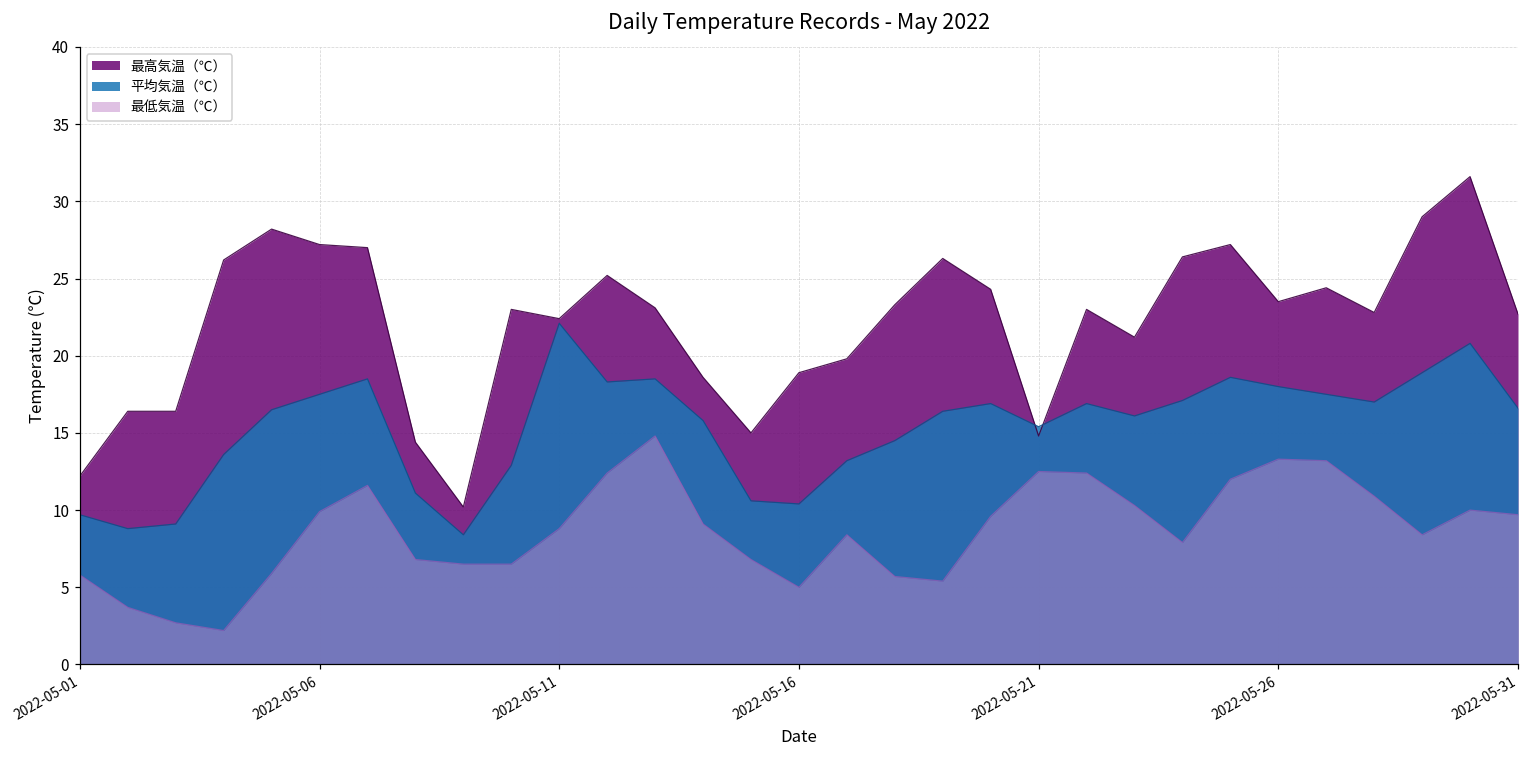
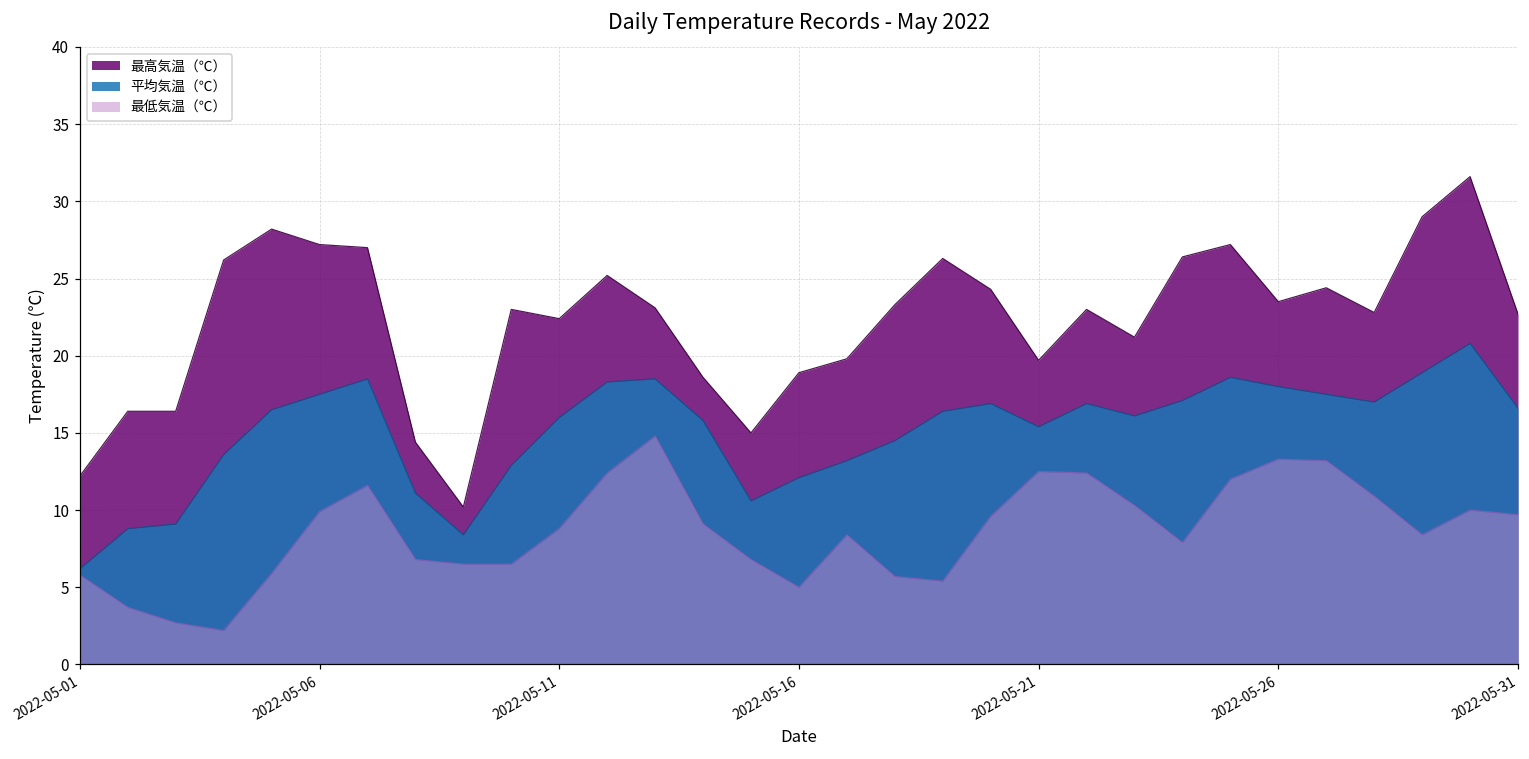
  {
    "最高気温（℃）": {
      "2022-05-01": 12.2,
      "2022-05-06": 27.2,
      "2022-05-11": 22.4,
      "2022-05-16": 18.9,
-     "2022-05-21": 14.8,
+     "2022-05-21": 19.7,
      "2022-05-26": 23.5,
      "2022-05-31": 22.7
    },
    "平均気温（℃）": {
-     "2022-05-01": 9.7,
+     "2022-05-01": 6.2,
      "2022-05-06": 17.5,
-     "2022-05-11": 22.1,
-     "2022-05-16": 10.4,
+     "2022-05-11": 16.0,
+     "2022-05-16": 12.1,
      "2022-05-21": 15.4,
      "2022-05-26": 18.0,
      "2022-05-31": 16.6
    },
    "最低気温（℃）": {
      "2022-05-01": 5.8,
      "2022-05-06": 9.9,
      "2022-05-11": 8.8,
      "2022-05-16": 5.0,
      "2022-05-21": 12.5,
      "2022-05-26": 13.3,
      "2022-05-31": 9.7
    }
  }
